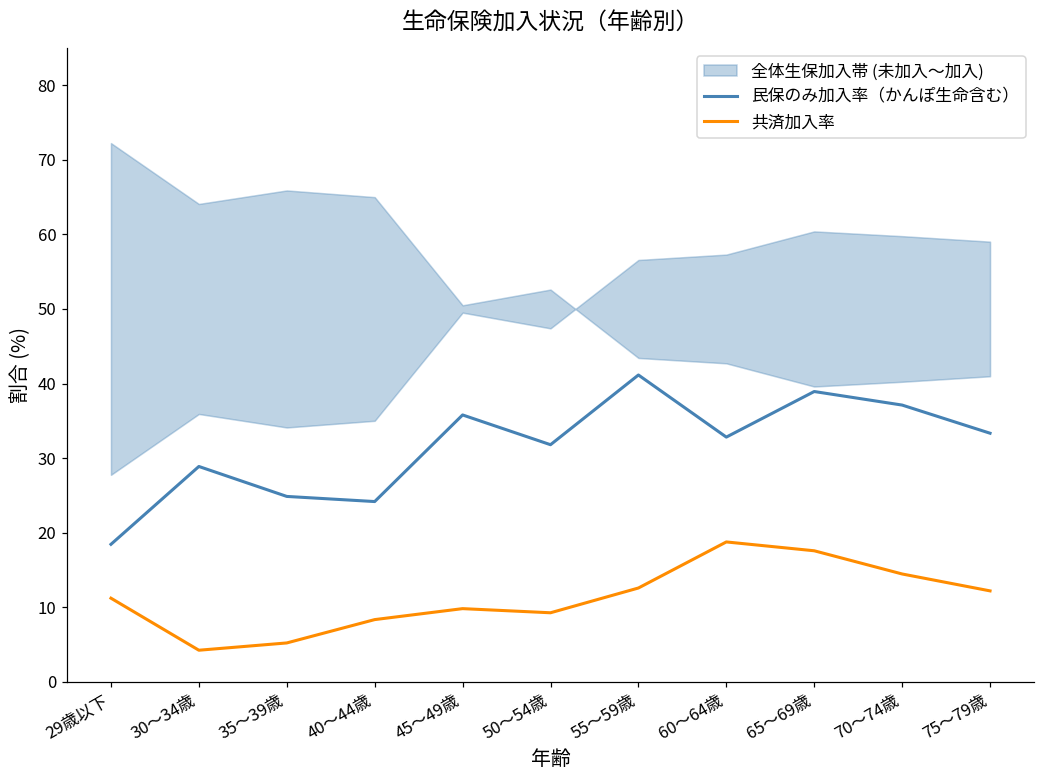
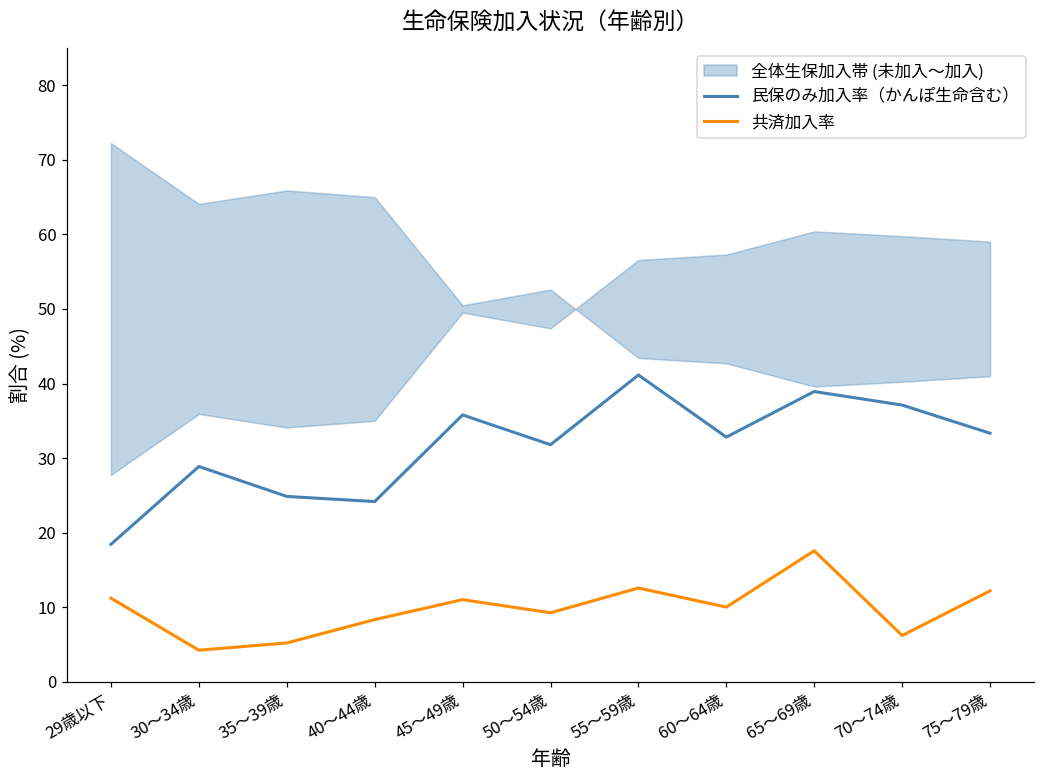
  {
    "共済加入率": {
      "29歳以下": 11,
      "30～34歳": 4,
      "35～39歳": 5,
      "40～44歳": 8,
-     "45～49歳": 10,
+     "45～49歳": 11,
      "50～54歳": 9,
      "55～59歳": 13,
-     "60～64歳": 19,
+     "60～64歳": 10,
      "65～69歳": 18,
-     "70～74歳": 14,
+     "70～74歳": 6,
      "75～79歳": 12
    }
  }
